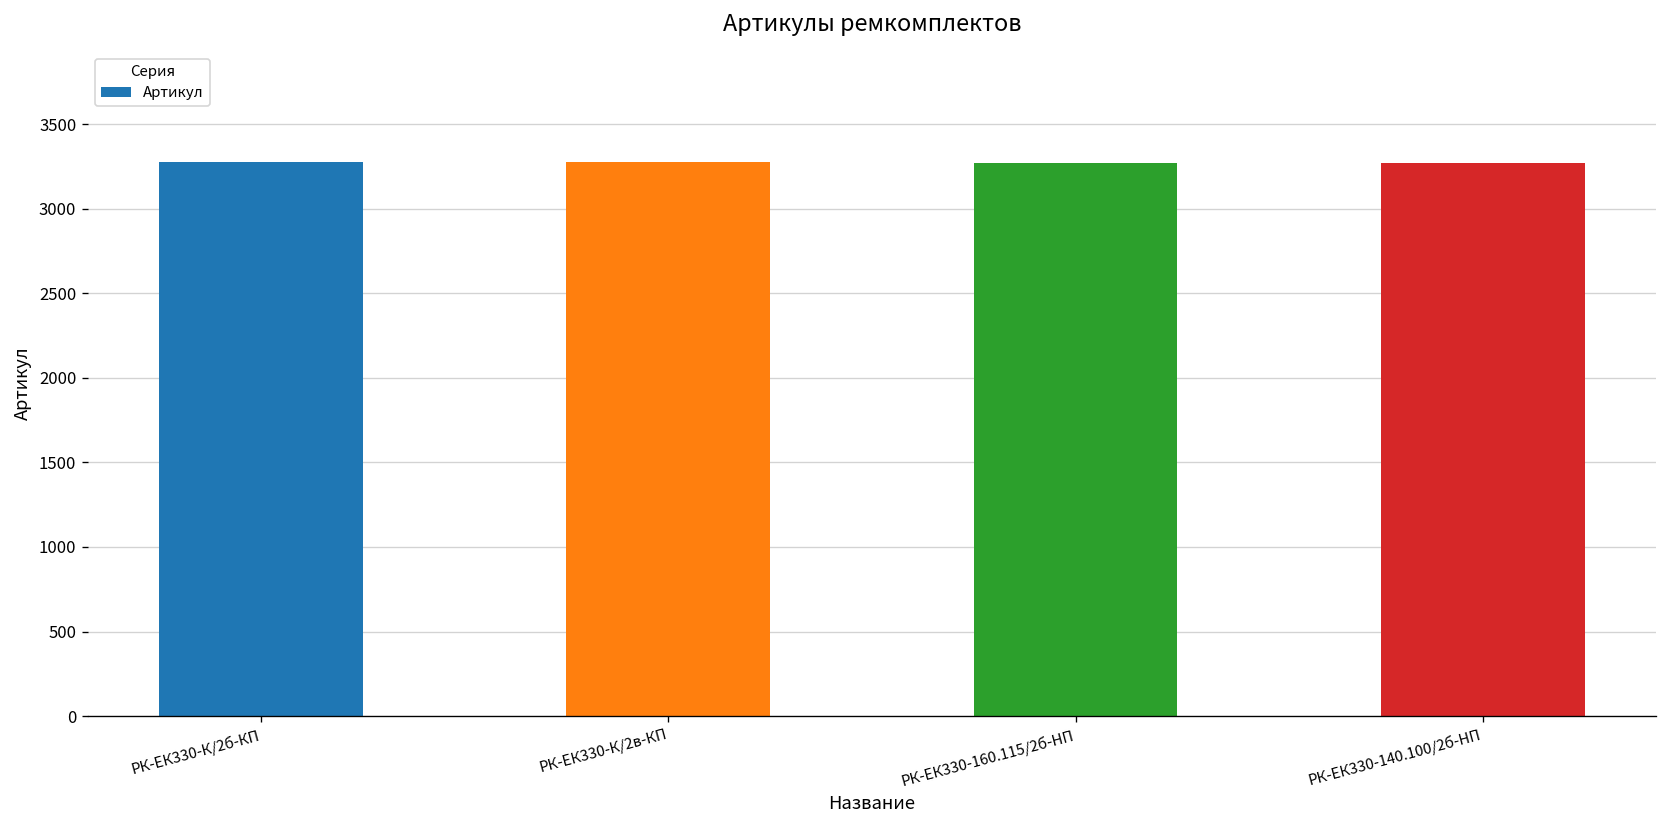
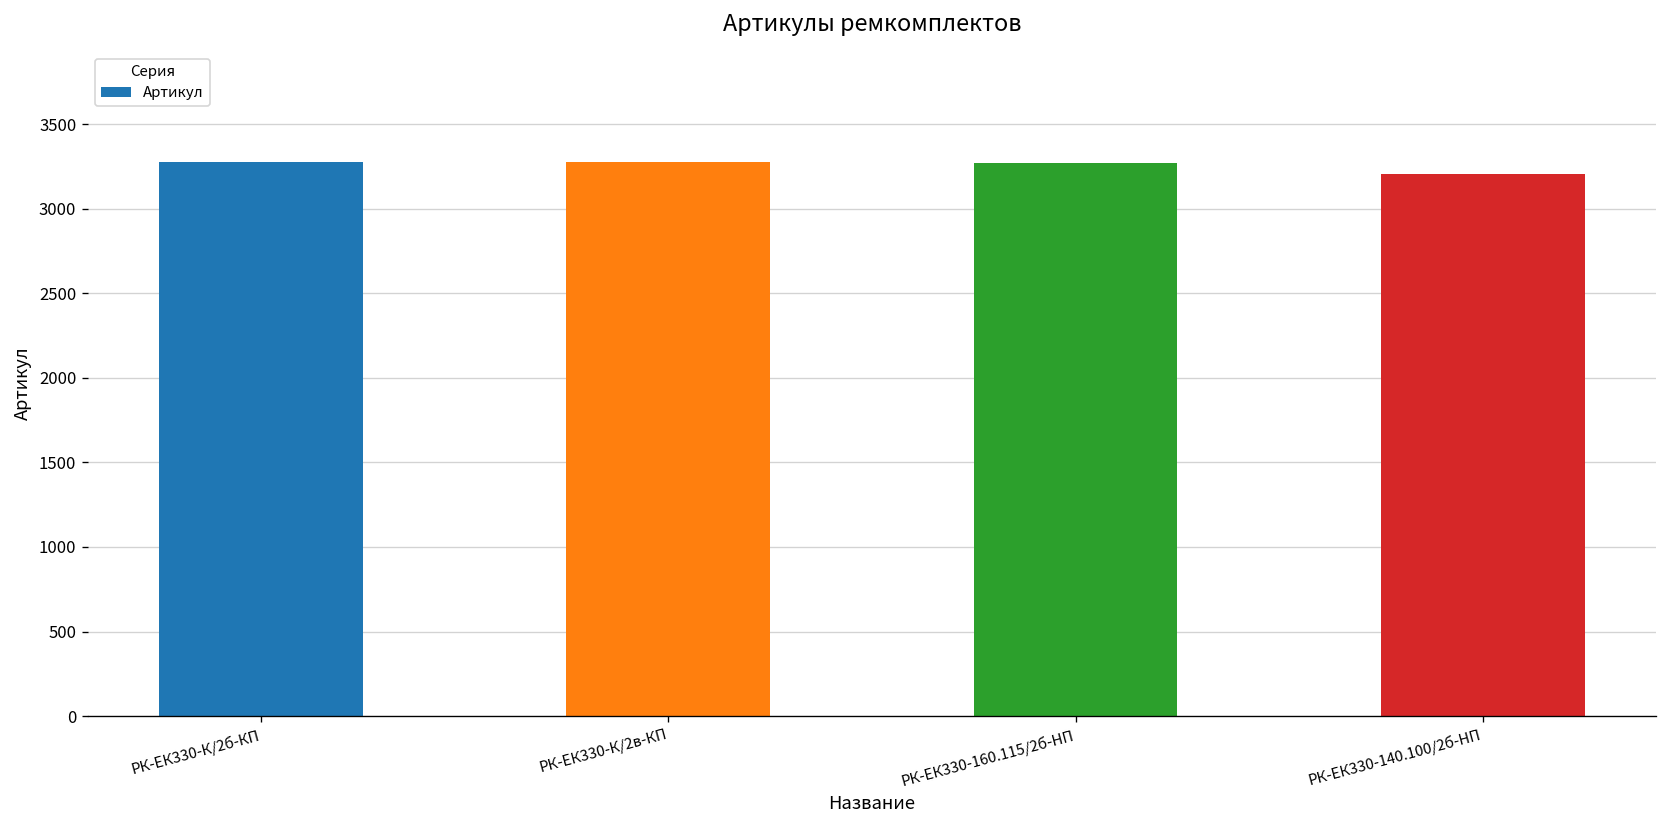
  {
    "РК-ЕК330-К/2б-КП": 3280,
    "РК-ЕК330-К/2в-КП": 3280,
    "РК-ЕК330-160.115/2б-HП": 3270,
-   "РК-ЕК330-140.100/2б-HП": 3270
+   "РК-ЕК330-140.100/2б-HП": 3200
  }
